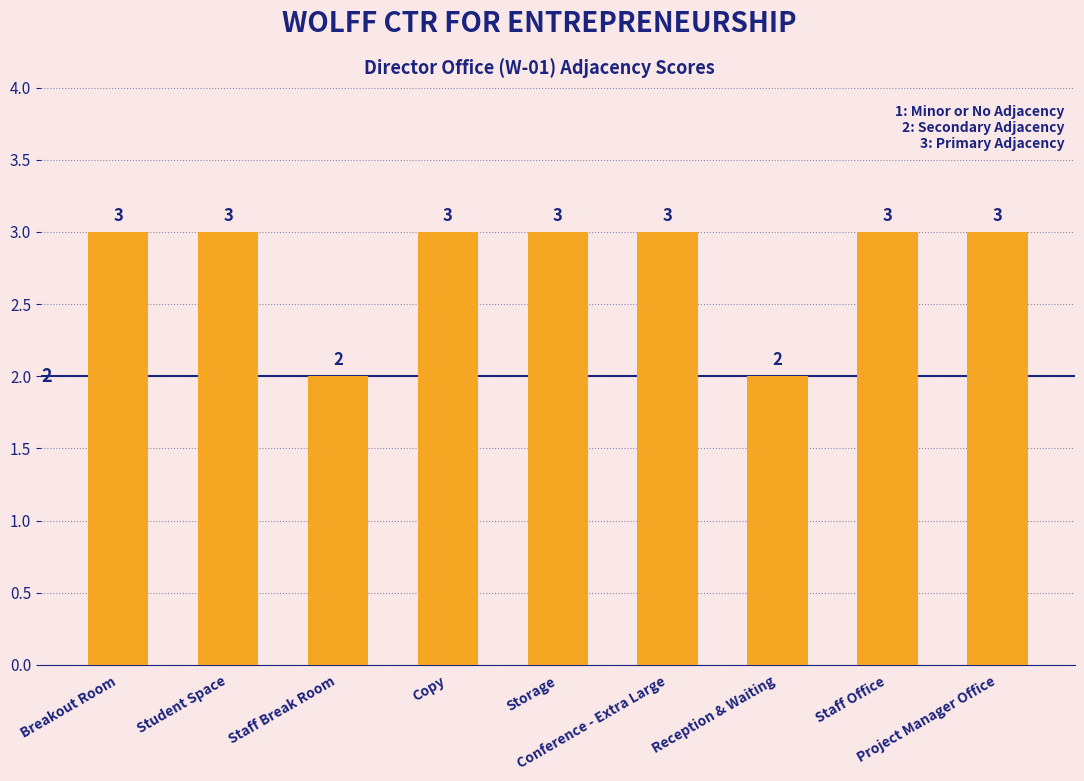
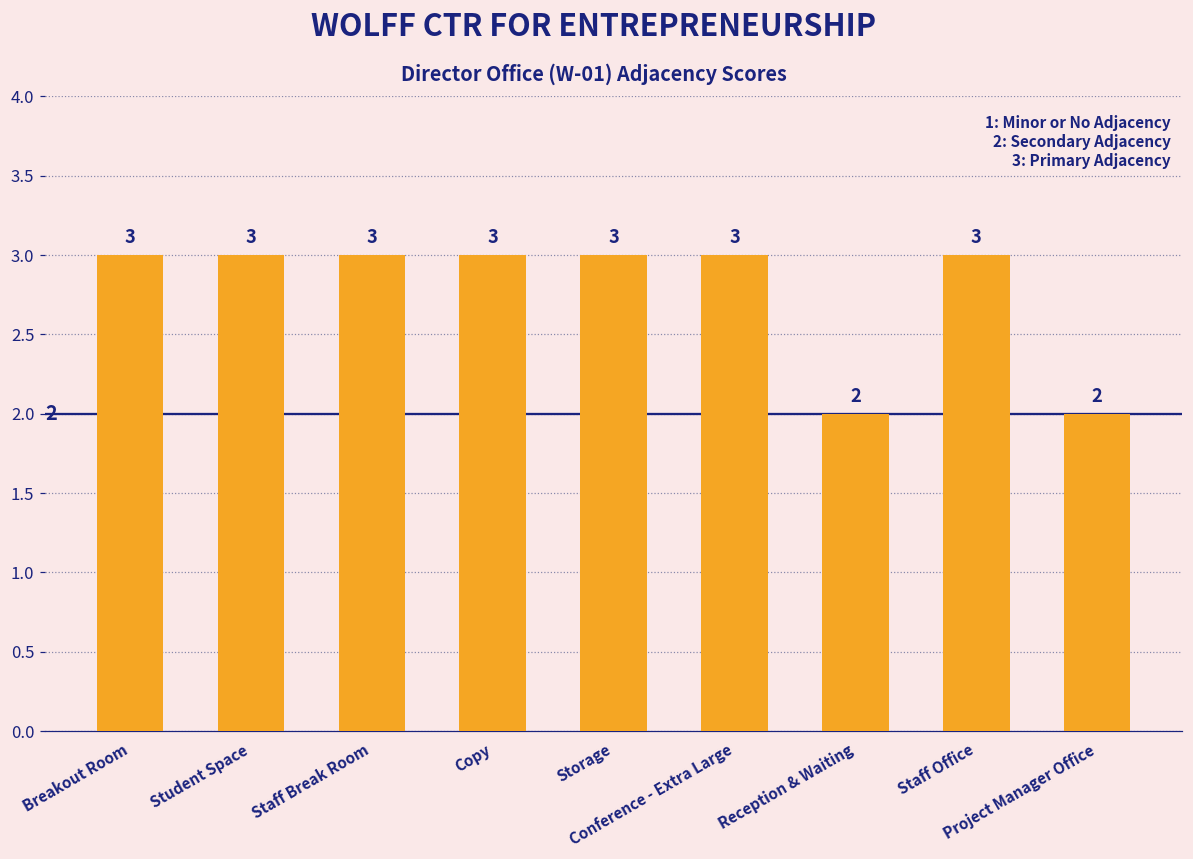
  {
    "Breakout Room": 3,
    "Student Space": 3,
-   "Staff Break Room": 2,
+   "Staff Break Room": 3,
    "Copy": 3,
    "Storage": 3,
    "Conference - Extra Large": 3,
    "Reception & Waiting": 2,
    "Staff Office": 3,
-   "Project Manager Office": 3
+   "Project Manager Office": 2
  }
